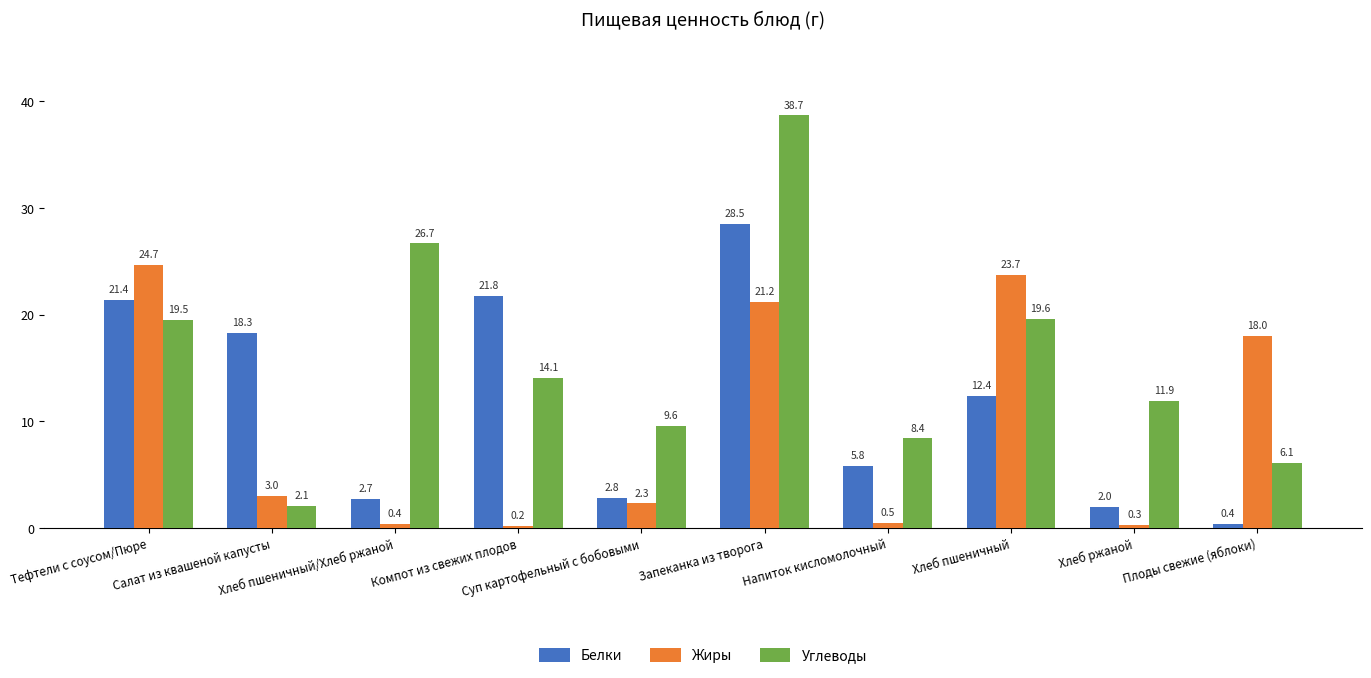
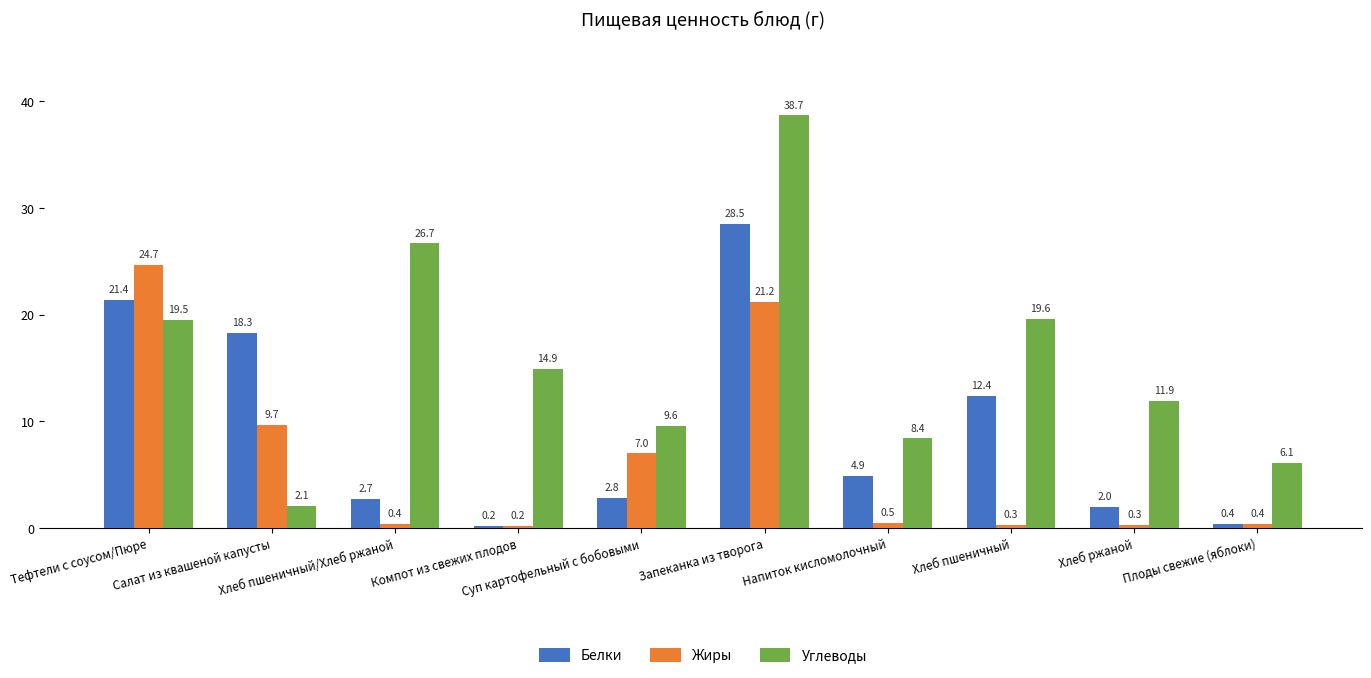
  {
    "Белки": {
      "Тефтели с соусом/Пюре": 21.4,
      "Салат из квашеной капусты": 18.3,
      "Хлеб пшеничный/Хлеб ржаной": 2.7,
-     "Компот из свежих плодов": 21.8,
+     "Компот из свежих плодов": 0.2,
      "Суп картофельный с бобовыми": 2.8,
      "Запеканка из творога": 28.5,
-     "Напиток кисломолочный": 5.8,
+     "Напиток кисломолочный": 4.9,
      "Хлеб пшеничный": 12.4,
      "Хлеб ржаной": 2.0,
      "Плоды свежие (яблоки)": 0.4
    },
    "Жиры": {
      "Тефтели с соусом/Пюре": 24.7,
-     "Салат из квашеной капусты": 3.0,
+     "Салат из квашеной капусты": 9.7,
      "Хлеб пшеничный/Хлеб ржаной": 0.4,
      "Компот из свежих плодов": 0.2,
-     "Суп картофельный с бобовыми": 2.3,
+     "Суп картофельный с бобовыми": 7.0,
      "Запеканка из творога": 21.2,
      "Напиток кисломолочный": 0.5,
-     "Хлеб пшеничный": 23.7,
+     "Хлеб пшеничный": 0.3,
      "Хлеб ржаной": 0.3,
-     "Плоды свежие (яблоки)": 18.0
+     "Плоды свежие (яблоки)": 0.4
    },
    "Углеводы": {
      "Тефтели с соусом/Пюре": 19.5,
      "Салат из квашеной капусты": 2.1,
      "Хлеб пшеничный/Хлеб ржаной": 26.7,
-     "Компот из свежих плодов": 14.1,
+     "Компот из свежих плодов": 14.9,
      "Суп картофельный с бобовыми": 9.6,
      "Запеканка из творога": 38.7,
      "Напиток кисломолочный": 8.4,
      "Хлеб пшеничный": 19.6,
      "Хлеб ржаной": 11.9,
      "Плоды свежие (яблоки)": 6.1
    }
  }
